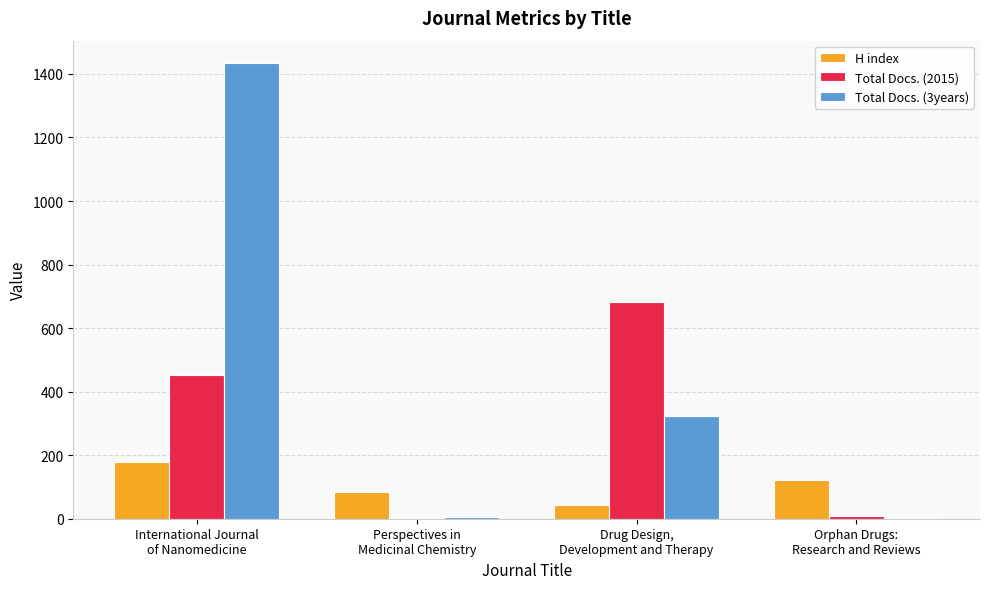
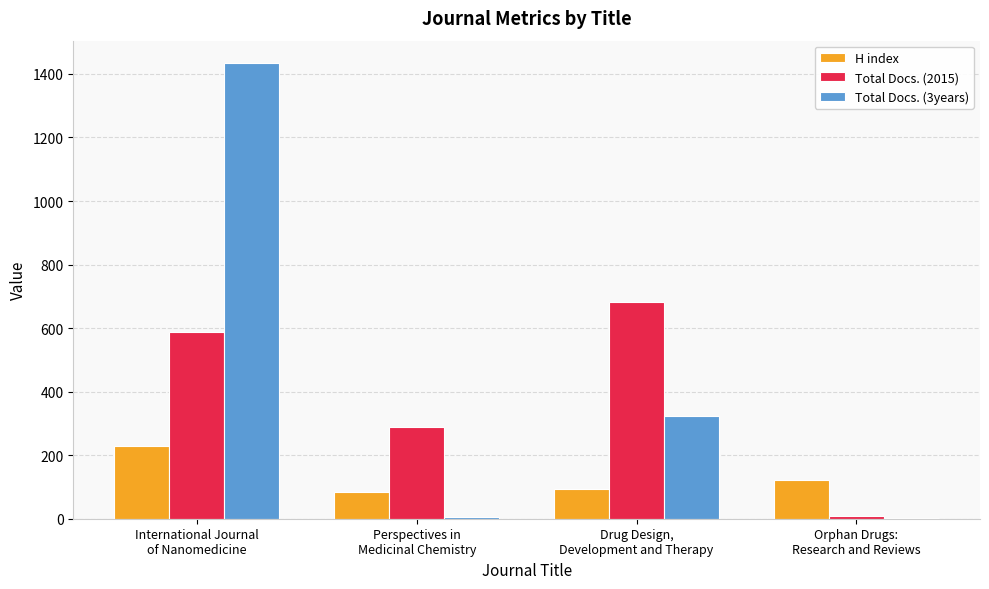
  {
    "H index": {
-     "International Journal of Nanomedicine": 180,
+     "International Journal of Nanomedicine": 230,
      "Perspectives in Medicinal Chemistry": 80,
-     "Drug Design, Development and Therapy": 40,
+     "Drug Design, Development and Therapy": 90,
      "Orphan Drugs: Research and Reviews": 120
    },
    "Total Docs. (2015)": {
-     "International Journal of Nanomedicine": 450,
-     "Perspectives in Medicinal Chemistry": 0,
+     "International Journal of Nanomedicine": 590,
+     "Perspectives in Medicinal Chemistry": 290,
      "Drug Design, Development and Therapy": 680,
      "Orphan Drugs: Research and Reviews": 10
    },
    "Total Docs. (3years)": {
      "International Journal of Nanomedicine": 1430,
      "Drug Design, Development and Therapy": 320
    }
  }
